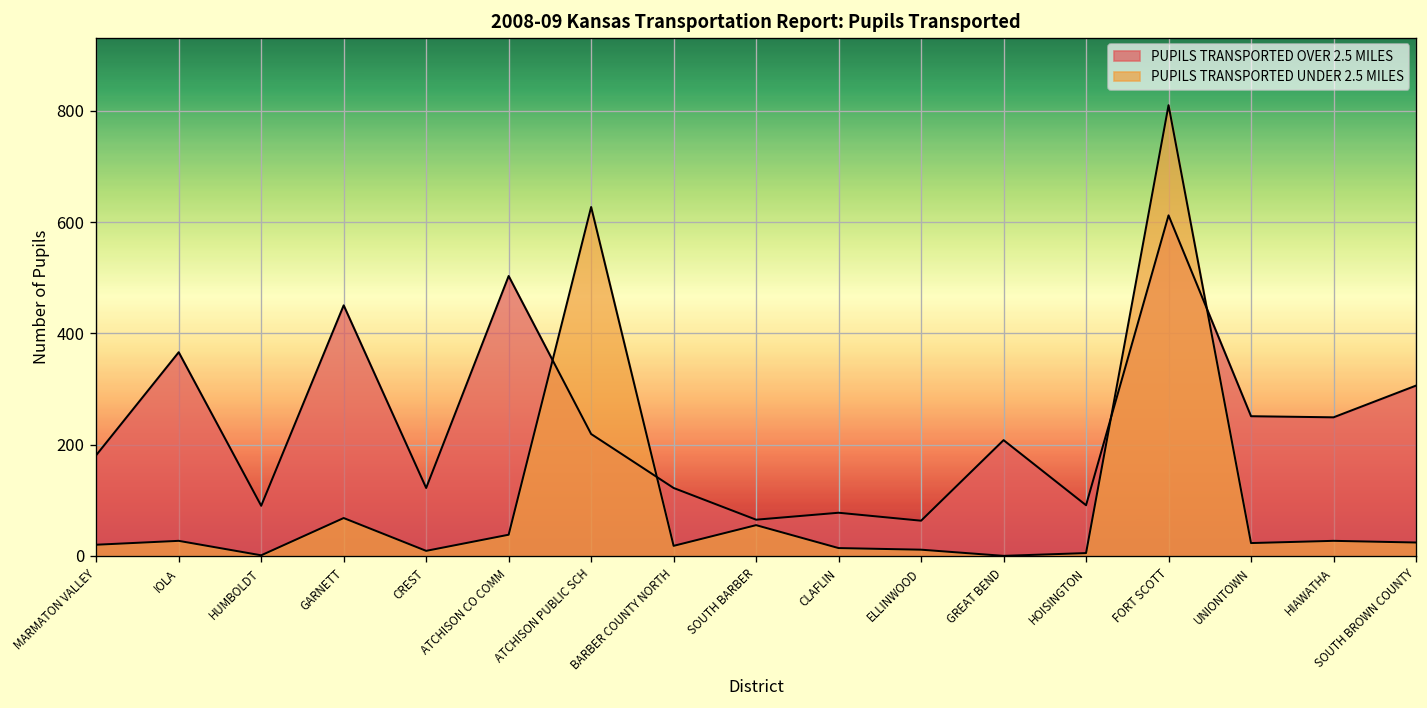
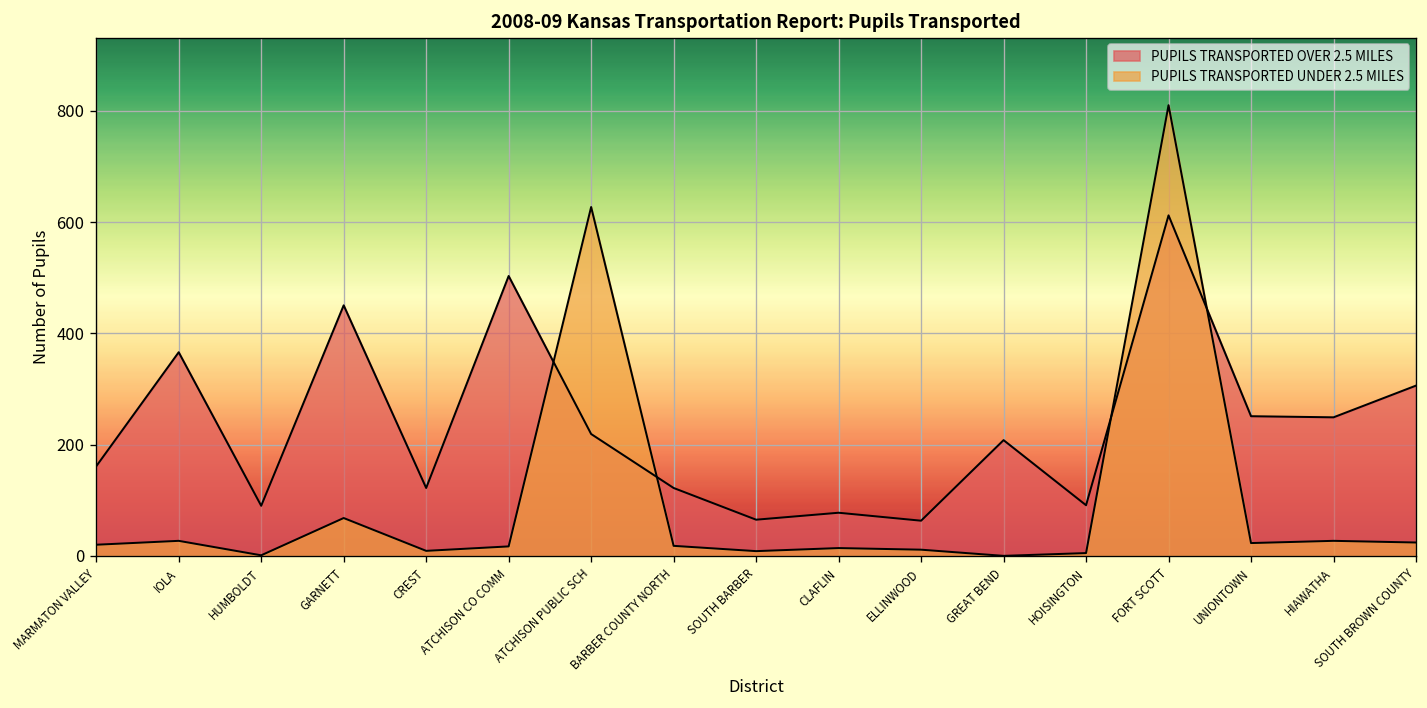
  {
    "PUPILS TRANSPORTED OVER 2.5 MILES": {
-     "MARMATON VALLEY": 180,
+     "MARMATON VALLEY": 160,
      "IOLA": 370,
      "HUMBOLDT": 90,
      "GARNETT": 450,
      "CREST": 120,
      "ATCHISON CO COMM": 500,
      "ATCHISON PUBLIC SCH": 220,
      "BARBER COUNTY NORTH": 120,
      "SOUTH BARBER": 70,
      "CLAFLIN": 80,
      "ELLINWOOD": 60,
      "GREAT BEND": 210,
      "HOISINGTON": 90,
      "FORT SCOTT": 610,
      "UNIONTOWN": 250,
      "HIAWATHA": 250,
      "SOUTH BROWN COUNTY": 310
    },
    "PUPILS TRANSPORTED UNDER 2.5 MILES": {
      "MARMATON VALLEY": 20,
      "IOLA": 30,
      "HUMBOLDT": 0,
      "GARNETT": 70,
      "CREST": 10,
-     "ATCHISON CO COMM": 40,
+     "ATCHISON CO COMM": 20,
      "ATCHISON PUBLIC SCH": 630,
      "BARBER COUNTY NORTH": 20,
-     "SOUTH BARBER": 60,
+     "SOUTH BARBER": 10,
      "CLAFLIN": 10,
      "ELLINWOOD": 10,
      "GREAT BEND": 0,
      "HOISINGTON": 10,
      "FORT SCOTT": 810,
      "UNIONTOWN": 20,
      "HIAWATHA": 30,
      "SOUTH BROWN COUNTY": 20
    }
  }
